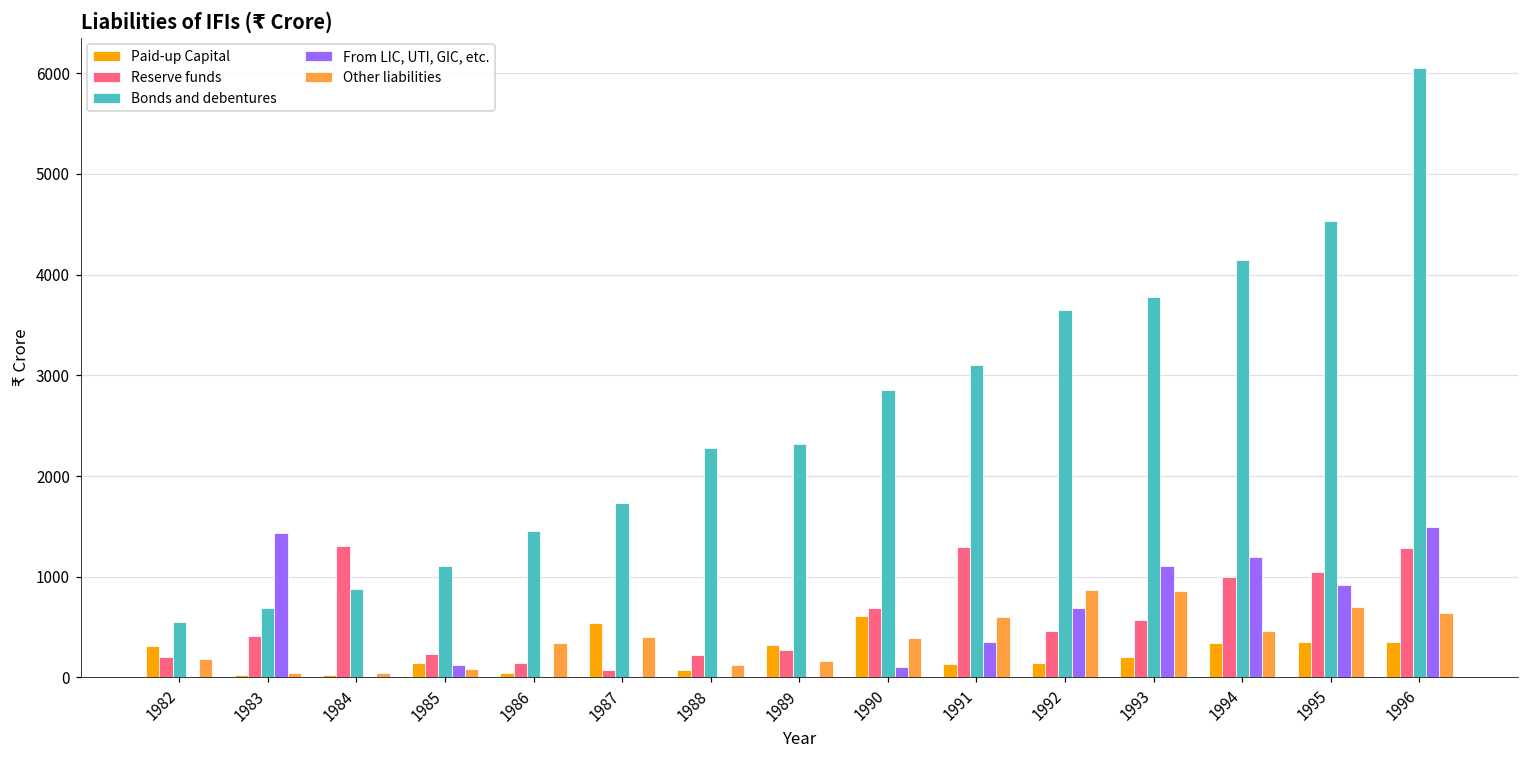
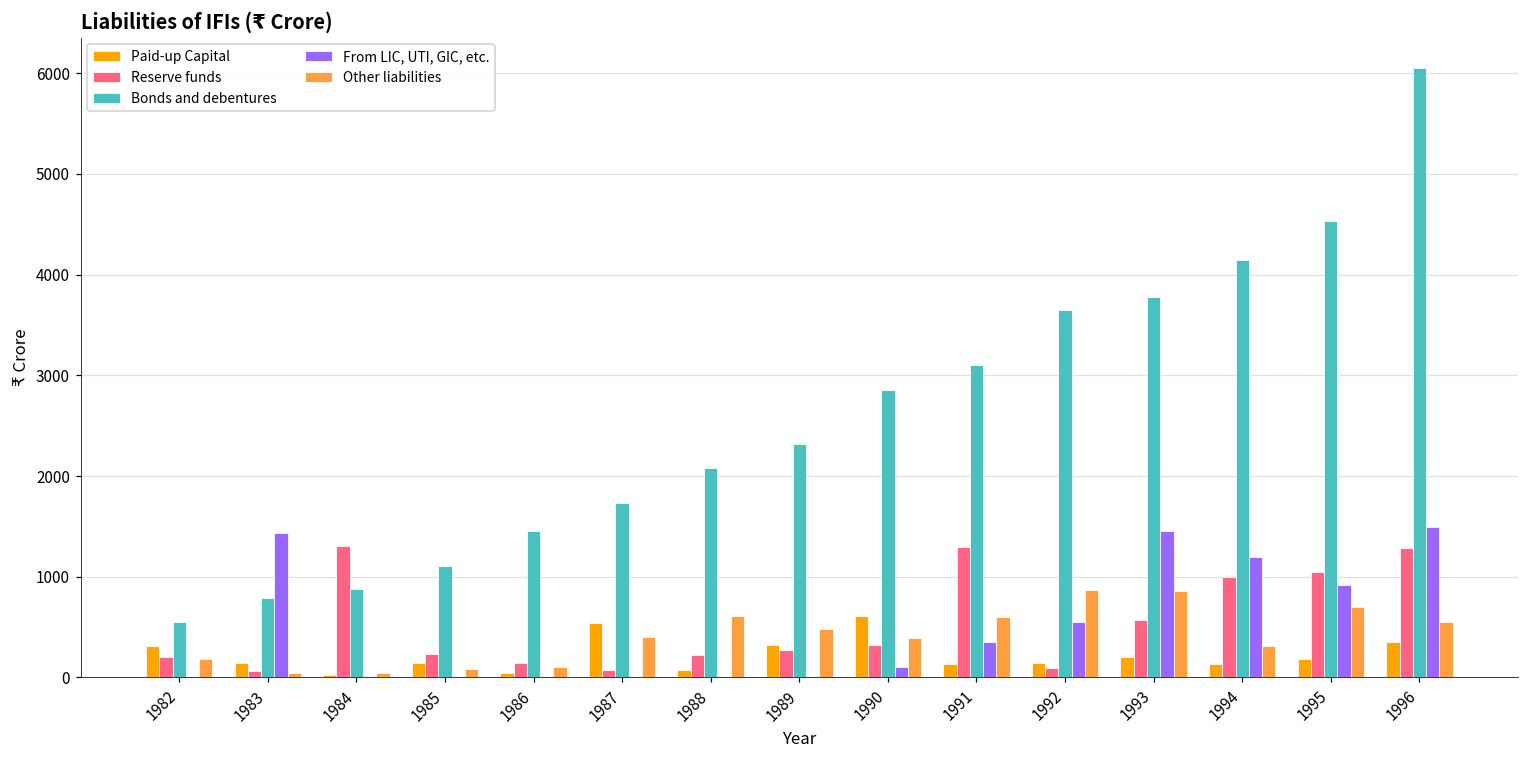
  {
    "Paid-up Capital": {
      "1982": 300,
-     "1983": 0,
+     "1983": 100,
      "1984": 0,
      "1985": 100,
      "1986": 0,
      "1987": 500,
      "1988": 100,
      "1989": 300,
      "1990": 600,
      "1991": 100,
      "1992": 100,
      "1993": 200,
-     "1994": 300,
-     "1995": 400,
+     "1994": 100,
+     "1995": 200,
      "1996": 400
    },
    "Reserve funds": {
      "1982": 200,
-     "1983": 400,
+     "1983": 100,
      "1984": 1300,
      "1985": 200,
      "1986": 100,
      "1987": 100,
      "1988": 200,
      "1989": 300,
-     "1990": 700,
+     "1990": 300,
      "1991": 1300,
-     "1992": 500,
+     "1992": 100,
      "1993": 600,
      "1994": 1000,
      "1995": 1000,
      "1996": 1300
    },
    "Bonds and debentures": {
      "1982": 600,
-     "1983": 700,
+     "1983": 800,
      "1984": 900,
      "1985": 1100,
      "1986": 1500,
      "1987": 1700,
-     "1988": 2300,
+     "1988": 2100,
      "1989": 2300,
      "1990": 2900,
      "1991": 3100,
      "1992": 3600,
      "1993": 3800,
      "1994": 4100,
      "1995": 4500,
      "1996": 6100
    },
    "From LIC, UTI, GIC, etc.": {
      "1982": 0,
      "1983": 1400,
      "1984": 0,
-     "1985": 100,
+     "1985": 0,
      "1986": 0,
      "1987": 0,
      "1988": 0,
      "1989": 0,
      "1990": 100,
      "1991": 400,
-     "1992": 700,
-     "1993": 1100,
+     "1992": 600,
+     "1993": 1500,
      "1994": 1200,
      "1995": 900,
      "1996": 1500
    },
    "Other liabilities": {
      "1982": 200,
      "1983": 0,
      "1984": 0,
      "1985": 100,
-     "1986": 300,
+     "1986": 100,
      "1987": 400,
-     "1988": 100,
-     "1989": 200,
+     "1988": 600,
+     "1989": 500,
      "1990": 400,
      "1991": 600,
      "1992": 900,
      "1993": 900,
-     "1994": 500,
+     "1994": 300,
      "1995": 700,
-     "1996": 640
+     "1996": 550
    }
  }
